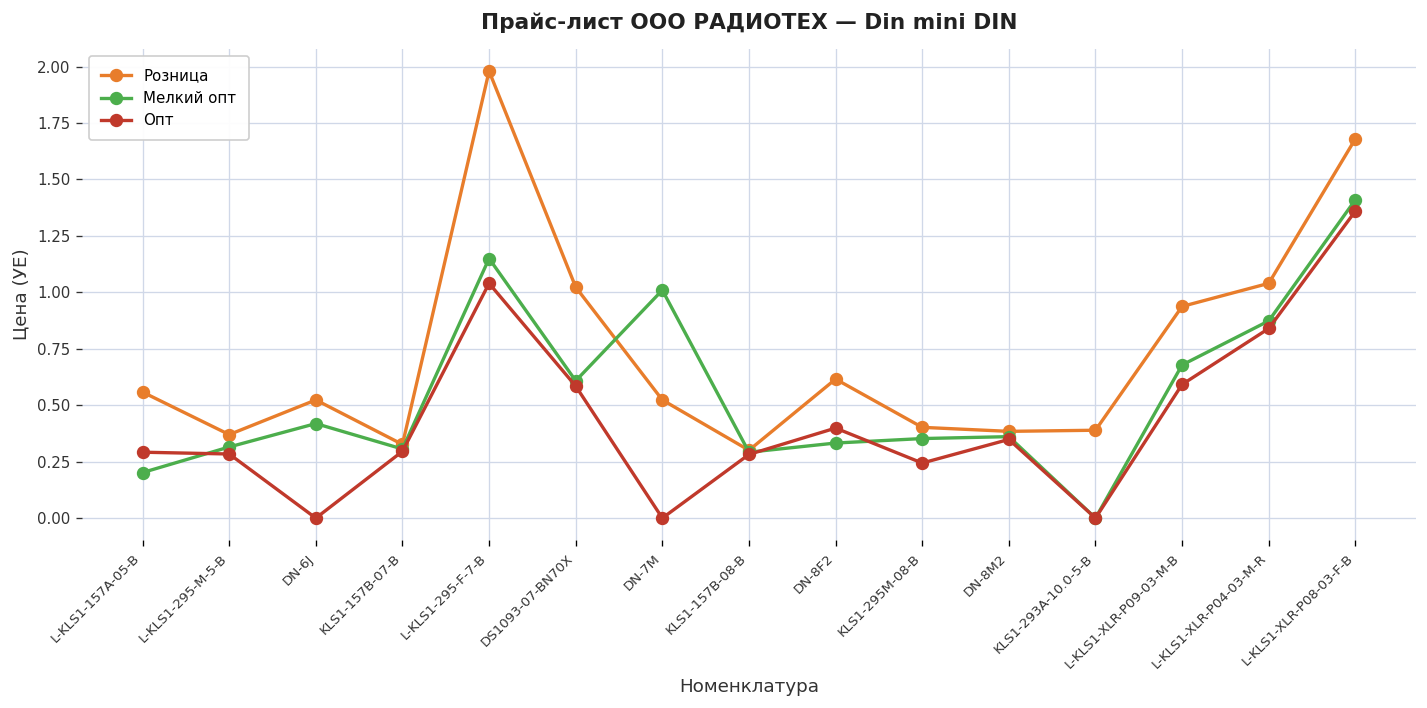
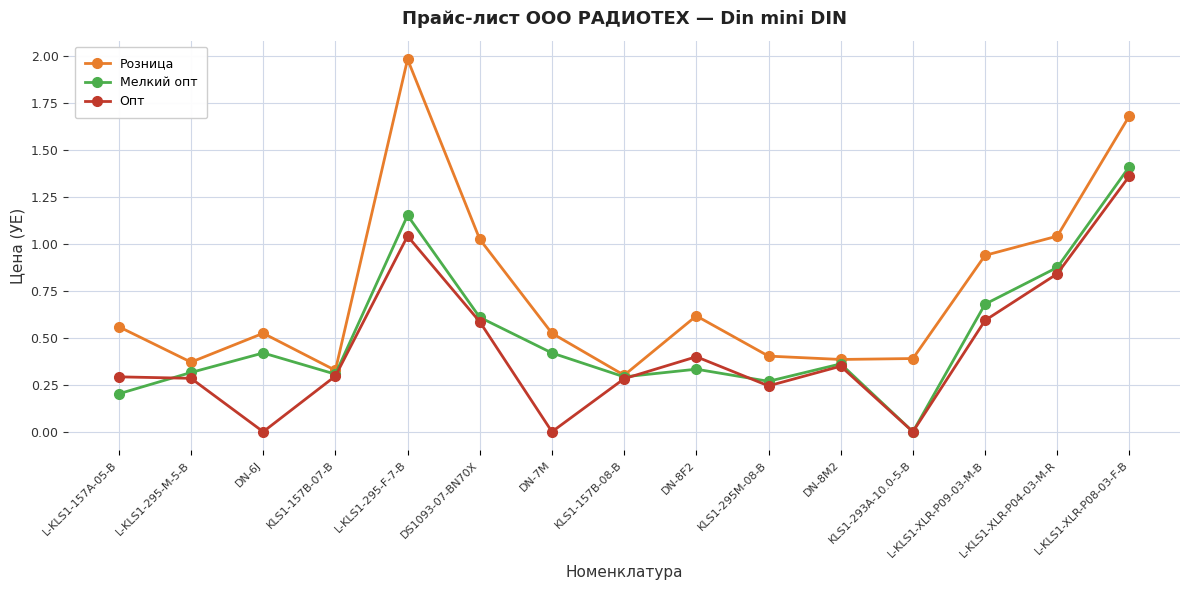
  {
    "Розница": {
      "L-KLS1-157A-05-B": 0.56,
      "L-KLS1-295-M-5-B": 0.37,
      "DN-6J": 0.52,
      "KLS1-157B-07-B": 0.33,
      "L-KLS1-295-F-7-B": 1.98,
      "DS1093-07-BN70X": 1.02,
      "DN-7M": 0.52,
      "DN-8F2": 0.62,
      "KLS1-295M-08-B": 0.40,
      "DN-8M2": 0.38,
      "KLS1-293A-10.0-5-B": 0.39,
      "L-KLS1-XLR-P09-03-M-B": 0.94,
      "L-KLS1-XLR-P04-03-M-R": 1.04,
      "L-KLS1-XLR-P08-03-F-B": 1.68
    },
    "Мелкий опт": {
      "L-KLS1-157A-05-B": 0.20,
      "L-KLS1-295-M-5-B": 0.32,
      "DN-6J": 0.42,
      "L-KLS1-295-F-7-B": 1.15,
      "DS1093-07-BN70X": 0.61,
-     "DN-7M": 1.01,
+     "DN-7M": 0.42,
      "DN-8F2": 0.33,
-     "KLS1-295M-08-B": 0.35,
+     "KLS1-295M-08-B": 0.27,
      "L-KLS1-XLR-P09-03-M-B": 0.68,
      "L-KLS1-XLR-P04-03-M-R": 0.87,
      "L-KLS1-XLR-P08-03-F-B": 1.41
    },
    "Опт": {
      "L-KLS1-157A-05-B": 0.29,
      "L-KLS1-295-M-5-B": 0.28,
      "DN-6J": 0.00,
      "L-KLS1-295-F-7-B": 1.04,
      "DS1093-07-BN70X": 0.58,
      "DN-7M": 0.00,
      "DN-8F2": 0.40,
      "KLS1-295M-08-B": 0.24,
      "L-KLS1-XLR-P09-03-M-B": 0.59,
      "L-KLS1-XLR-P04-03-M-R": 0.84,
      "L-KLS1-XLR-P08-03-F-B": 1.36
    }
  }
